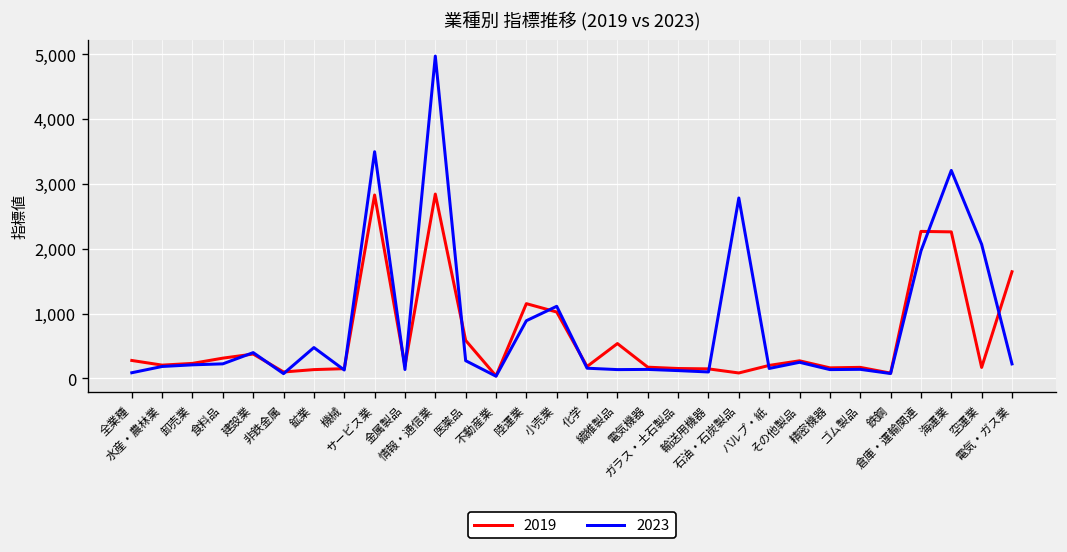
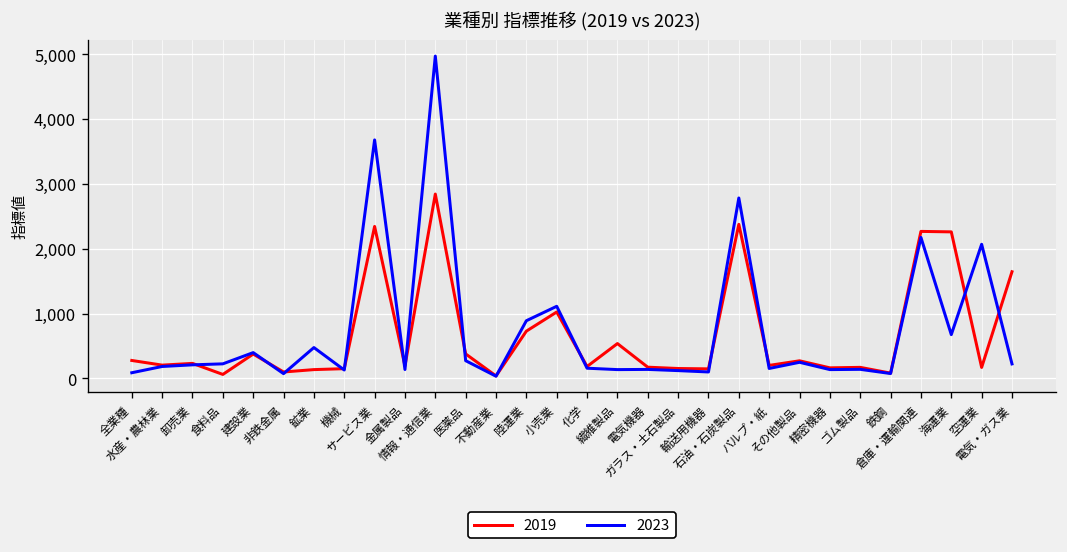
  {
    "2019": {
      "全業種": "300",
-     "食料品": "300",
+     "食料品": "100",
      "鉱業": "100",
-     "サービス業": "2,800",
+     "サービス業": "2,300",
      "金属製品": "200",
      "情報・通信業": "2,800",
-     "医薬品": "600",
-     "陸運業": "1,200",
+     "医薬品": "400",
+     "陸運業": "700",
      "小売業": "1,000",
      "繊維製品": "500",
      "輸送用機器": "100",
-     "石油・石炭製品": "100",
+     "石油・石炭製品": "2,400",
      "倉庫・運輸関連": "2,300",
      "海運業": "2,300",
      "空運業": "200",
      "電気・ガス業": "1,600"
    },
    "2023": {
      "全業種": "100",
      "食料品": "200",
      "鉱業": "500",
-     "サービス業": "3,500",
+     "サービス業": "3,700",
      "金属製品": "100",
      "情報・通信業": "5,000",
      "医薬品": "300",
      "陸運業": "900",
      "小売業": "1,100",
      "繊維製品": "100",
      "輸送用機器": "100",
      "石油・石炭製品": "2,800",
-     "倉庫・運輸関連": "2,000",
-     "海運業": "3,200",
+     "倉庫・運輸関連": "2,200",
+     "海運業": "700",
      "空運業": "2,100",
      "電気・ガス業": "200"
    }
  }
